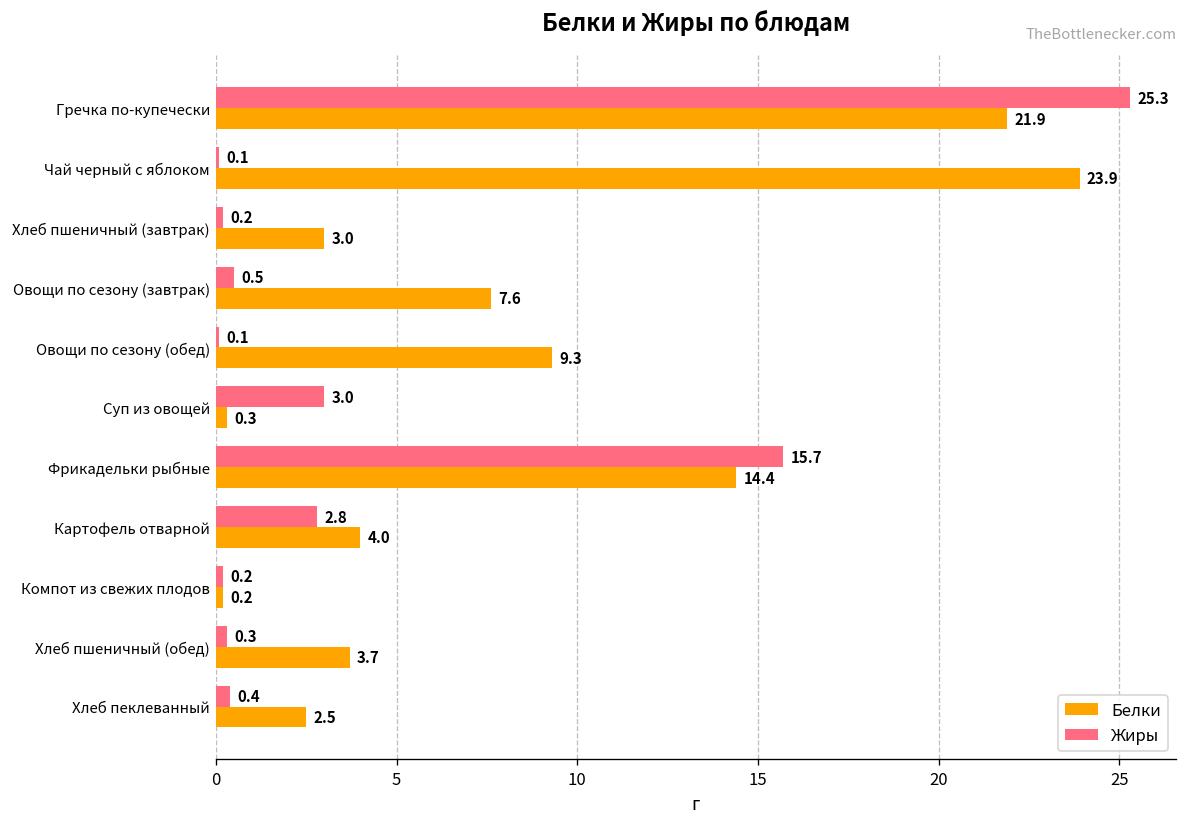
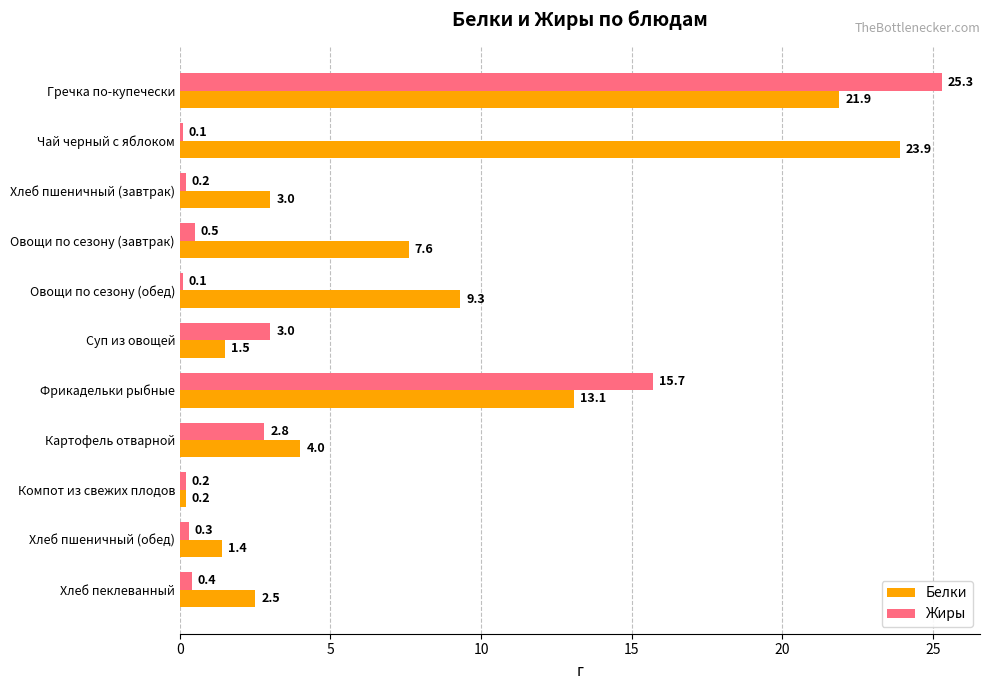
  {
    "Белки": {
      "Гречка по-купечески": 21.9,
      "Чай черный с яблоком": 23.9,
      "Хлеб пшеничный (завтрак)": 3.0,
      "Овощи по сезону (завтрак)": 7.6,
      "Овощи по сезону (обед)": 9.3,
-     "Суп из овощей": 0.3,
-     "Фрикадельки рыбные": 14.4,
+     "Суп из овощей": 1.5,
+     "Фрикадельки рыбные": 13.1,
      "Картофель отварной": 4.0,
      "Компот из свежих плодов": 0.2,
-     "Хлеб пшеничный (обед)": 3.7,
+     "Хлеб пшеничный (обед)": 1.4,
      "Хлеб пеклеванный": 2.5
    },
    "Жиры": {
      "Гречка по-купечески": 25.3,
      "Чай черный с яблоком": 0.1,
      "Хлеб пшеничный (завтрак)": 0.2,
      "Овощи по сезону (завтрак)": 0.5,
      "Овощи по сезону (обед)": 0.1,
      "Суп из овощей": 3.0,
      "Фрикадельки рыбные": 15.7,
      "Картофель отварной": 2.8,
      "Компот из свежих плодов": 0.2,
      "Хлеб пшеничный (обед)": 0.3,
      "Хлеб пеклеванный": 0.4
    }
  }
